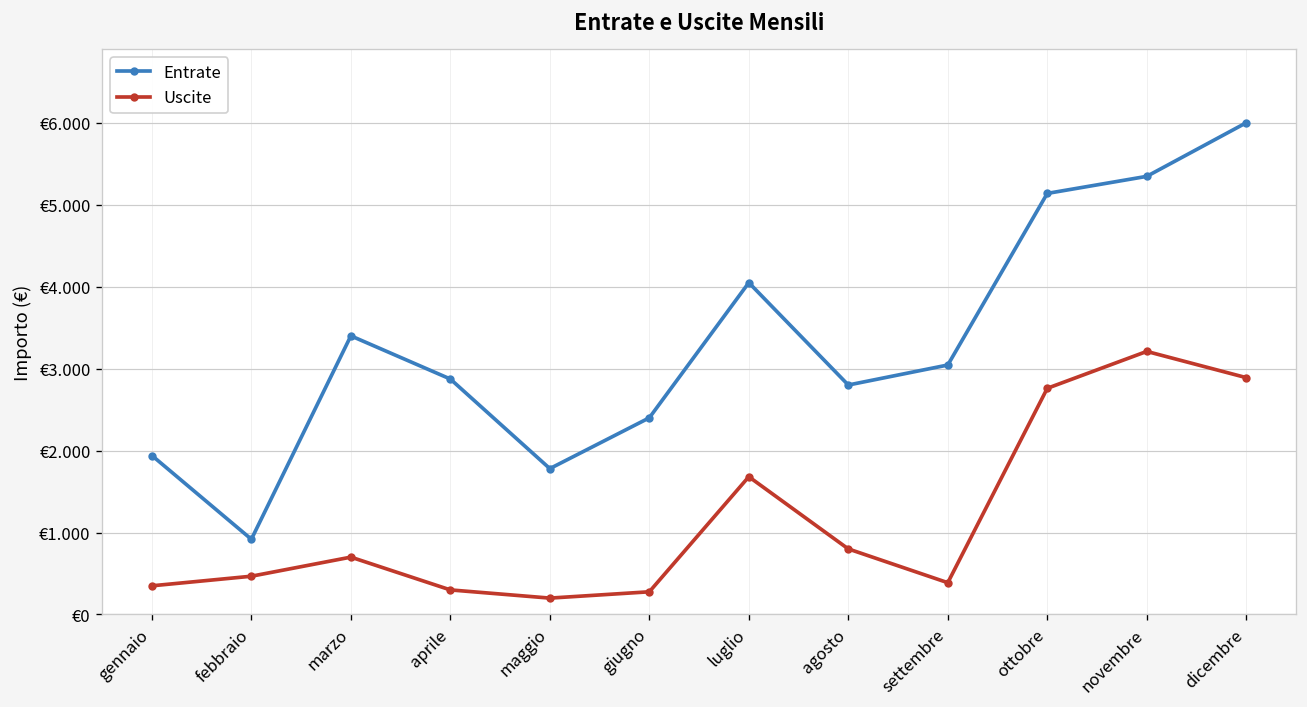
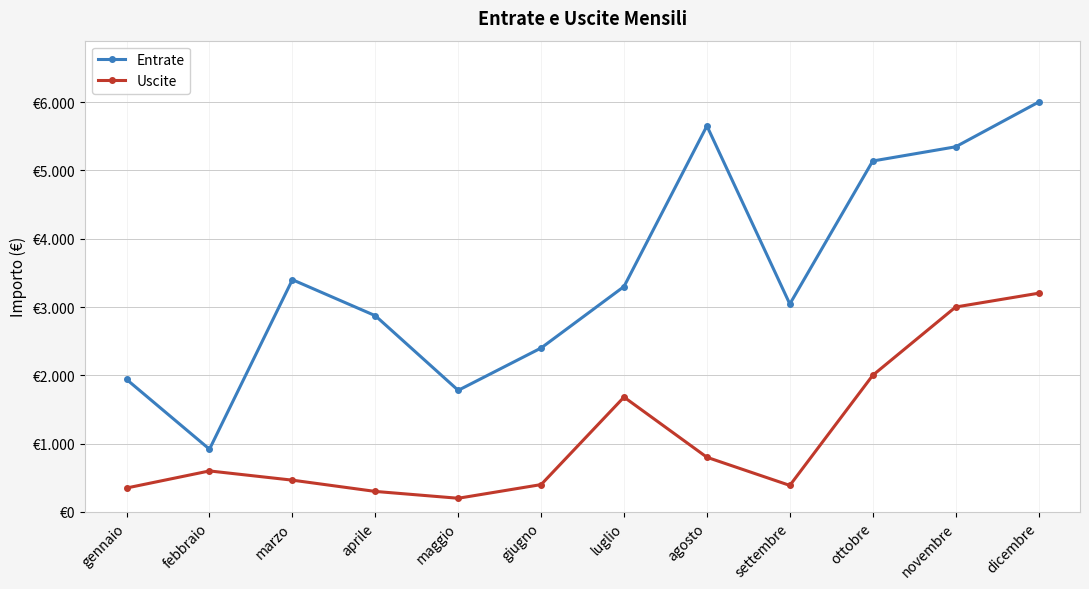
  {
    "Entrate": {
      "gennaio": "€1.9",
      "febbraio": "€0.9",
      "marzo": "€3.4",
      "aprile": "€2.9",
      "maggio": "€1.8",
      "giugno": "€2.4",
-     "luglio": "€4.0",
-     "agosto": "€2.8",
+     "luglio": "€3.3",
+     "agosto": "€5.7",
      "settembre": "€3.0",
      "ottobre": "€5.1",
      "novembre": "€5.3",
      "dicembre": "€6.0"
    },
    "Uscite": {
      "gennaio": "€0.4",
-     "febbraio": "€0.5",
-     "marzo": "€0.7",
+     "febbraio": "€0.6",
+     "marzo": "€0.5",
      "aprile": "€0.3",
      "maggio": "€0.2",
-     "giugno": "€0.3",
+     "giugno": "€0.4",
      "luglio": "€1.7",
      "agosto": "€0.8",
      "settembre": "€0.4",
-     "ottobre": "€2.8",
-     "novembre": "€3.2",
-     "dicembre": "€2.9"
+     "ottobre": "€2.0",
+     "novembre": "€3.0",
+     "dicembre": "€3.2"
    }
  }
